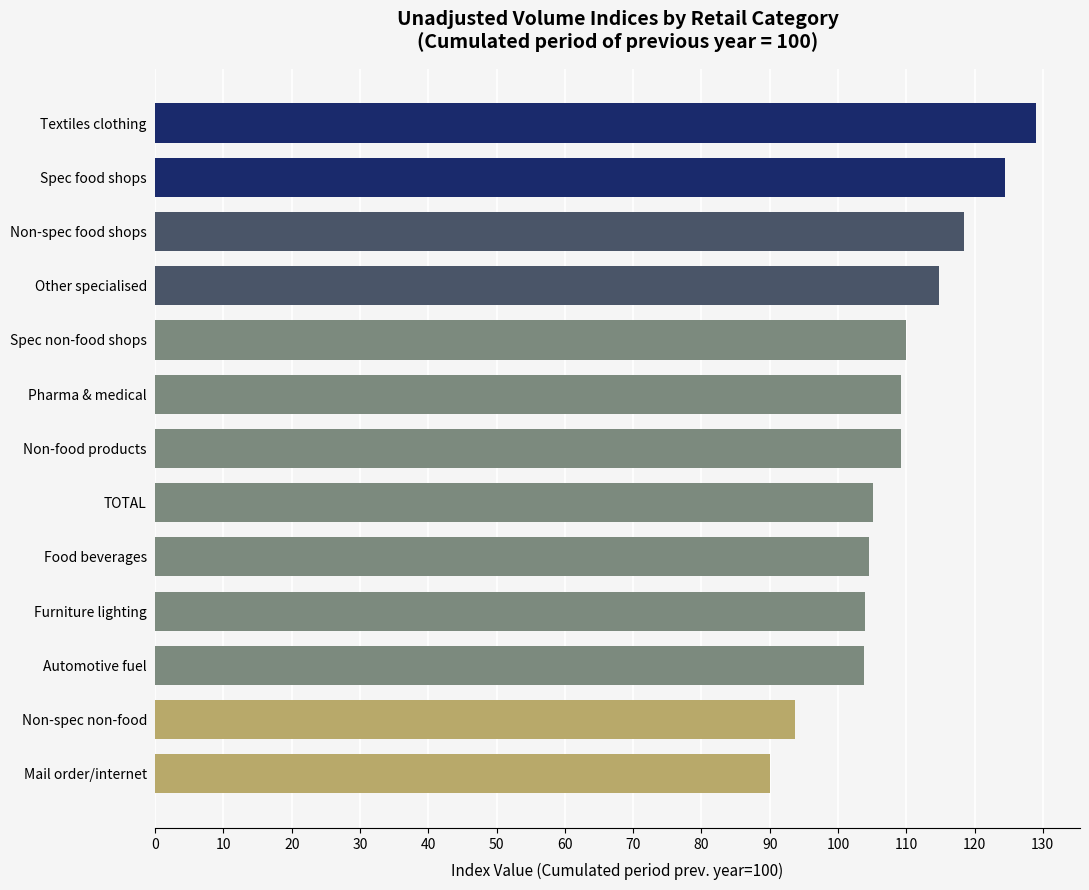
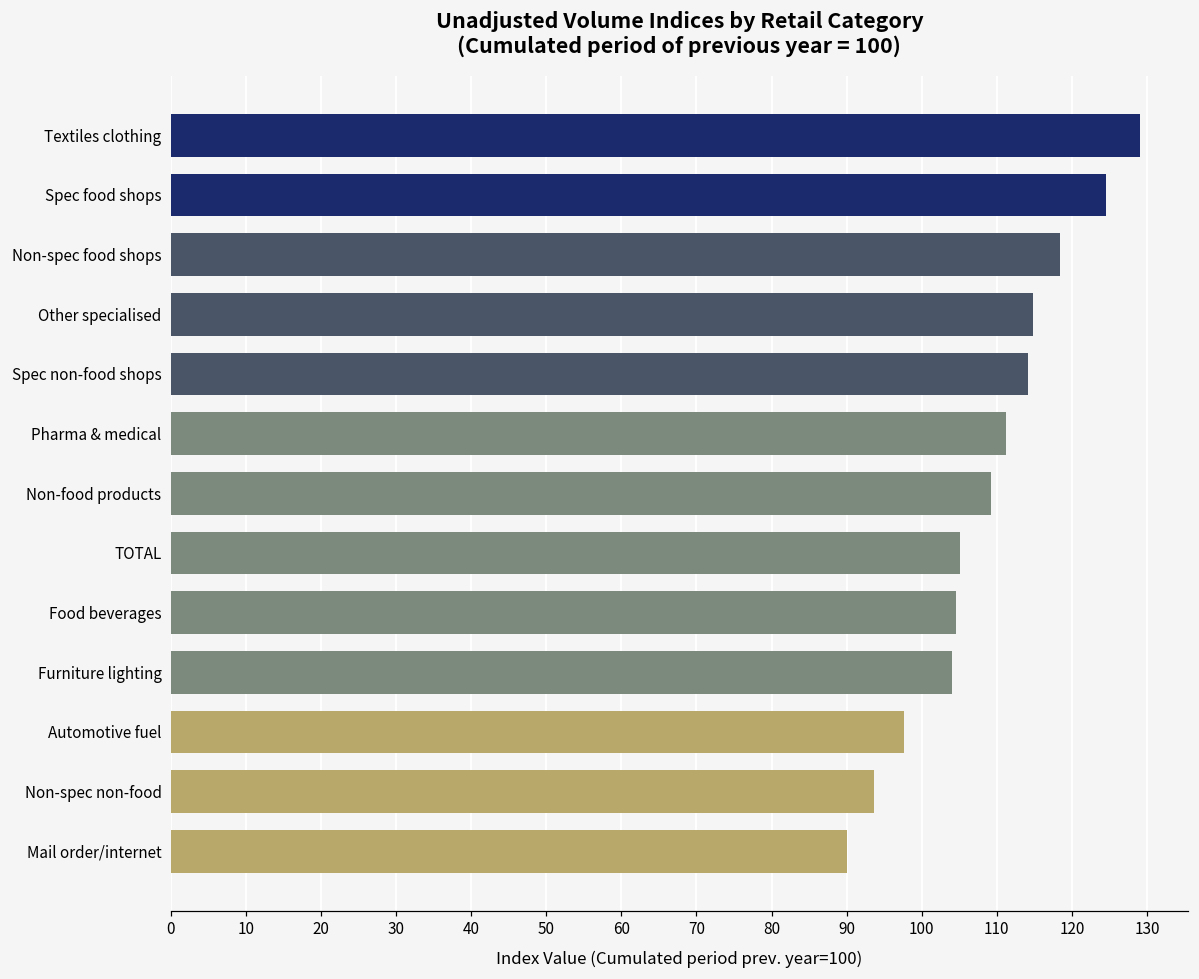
  {
    "Textiles clothing": 129,
    "Spec food shops": 125,
    "Non-spec food shops": 118,
    "Other specialised": 115,
-   "Spec non-food shops": 110,
-   "Pharma & medical": 109,
+   "Spec non-food shops": 114,
+   "Pharma & medical": 111,
    "Non-food products": 109,
    "TOTAL": 105,
    "Food beverages": 105,
    "Furniture lighting": 104,
-   "Automotive fuel": 104,
+   "Automotive fuel": 98,
    "Non-spec non-food": 94,
    "Mail order/internet": 90
  }
